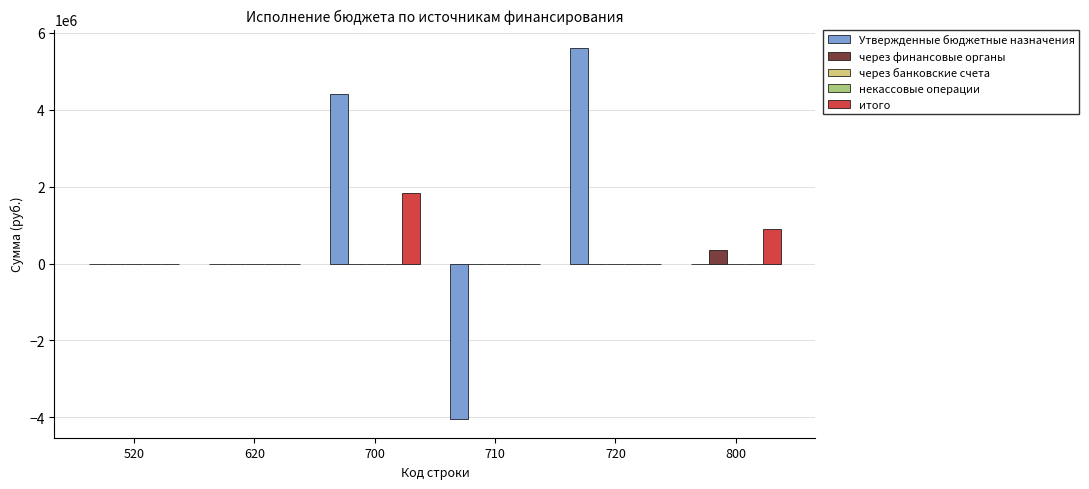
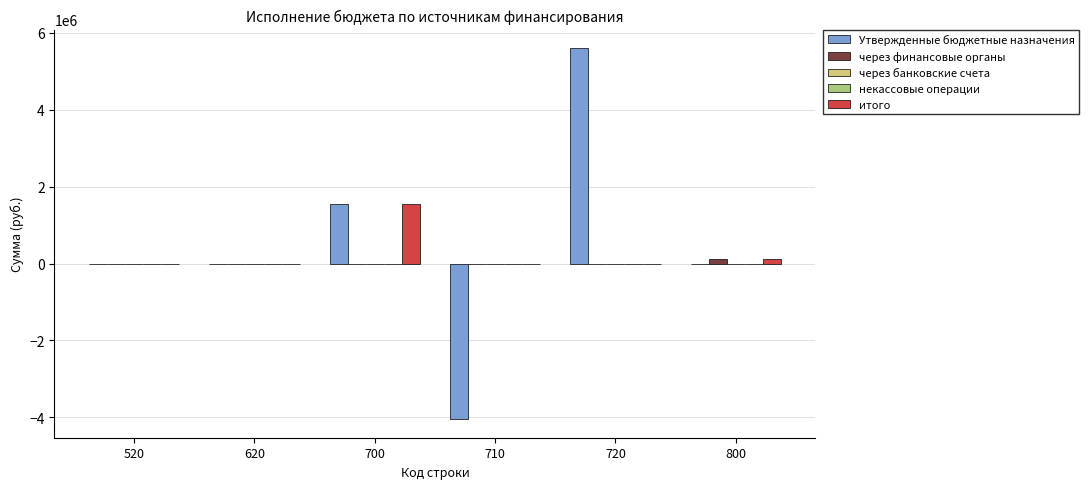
  {
    "Утвержденные бюджетные назначения": {
      "520": 0,
      "620": 0,
-     "700": 4400000,
+     "700": 1600000,
      "710": -4000000,
      "720": 5600000,
      "800": 0
    },
    "через финансовые органы": {
      "520": 0,
      "620": 0,
      "700": 0,
      "710": 0,
      "720": 0,
-     "800": 400000
+     "800": 100000
    },
    "итого": {
      "520": 0,
      "620": 0,
-     "700": 1800000,
+     "700": 1600000,
      "710": 0,
      "720": 0,
-     "800": 900000
+     "800": 100000
    }
  }
